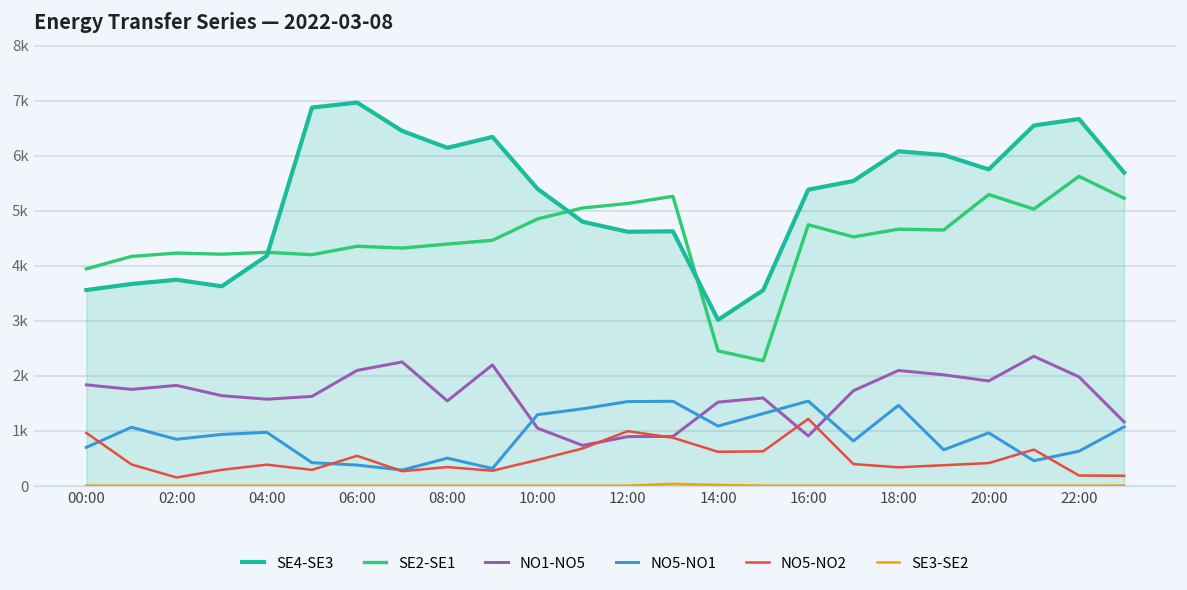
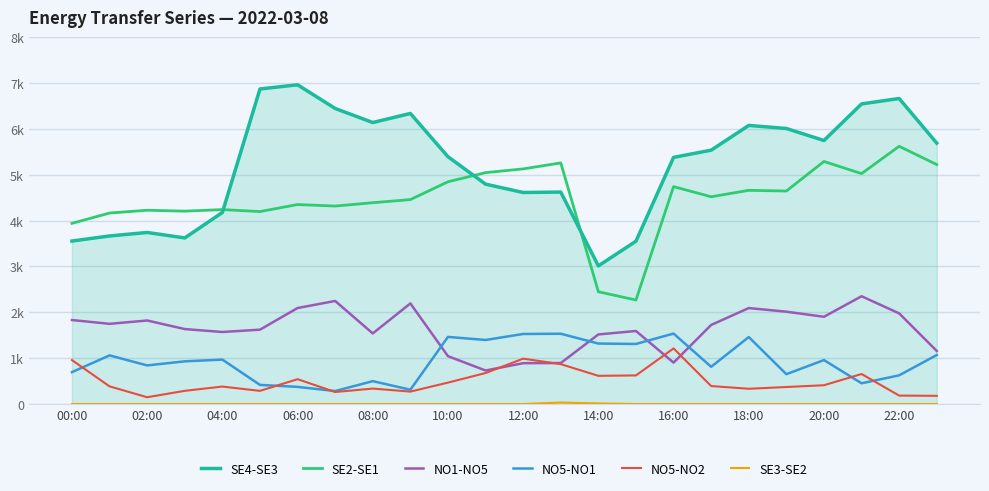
  {
    "NO1-NO5": {
      "00:00": 1800,
      "02:00": 1800,
      "04:00": 1600,
      "06:00": 2100,
      "08:00": 1500,
      "10:00": 1000,
      "12:00": 900,
      "14:00": 1500,
      "16:00": 900,
      "18:00": 2100,
      "20:00": 1900,
      "22:00": 2000
    },
    "NO5-NO1": {
      "00:00": 700,
      "02:00": 800,
      "04:00": 1000,
      "06:00": 400,
      "08:00": 500,
-     "10:00": 1300,
+     "10:00": 1500,
      "12:00": 1500,
-     "14:00": 1100,
+     "14:00": 1300,
      "16:00": 1500,
      "18:00": 1500,
      "20:00": 1000,
      "22:00": 600
    },
    "NO5-NO2": {
      "00:00": 1000,
      "02:00": 100,
      "04:00": 400,
      "06:00": 500,
      "08:00": 300,
      "10:00": 500,
      "12:00": 1000,
      "14:00": 600,
      "16:00": 1200,
      "18:00": 300,
      "20:00": 400,
      "22:00": 200
    },
    "SE3-SE2": {
      "00:00": 0,
      "02:00": 0,
      "04:00": 0,
      "06:00": 0,
      "08:00": 0,
      "10:00": 0,
      "12:00": 0,
      "14:00": 0,
      "16:00": 0,
      "18:00": 0,
      "20:00": 0,
      "22:00": 0
    }
  }
